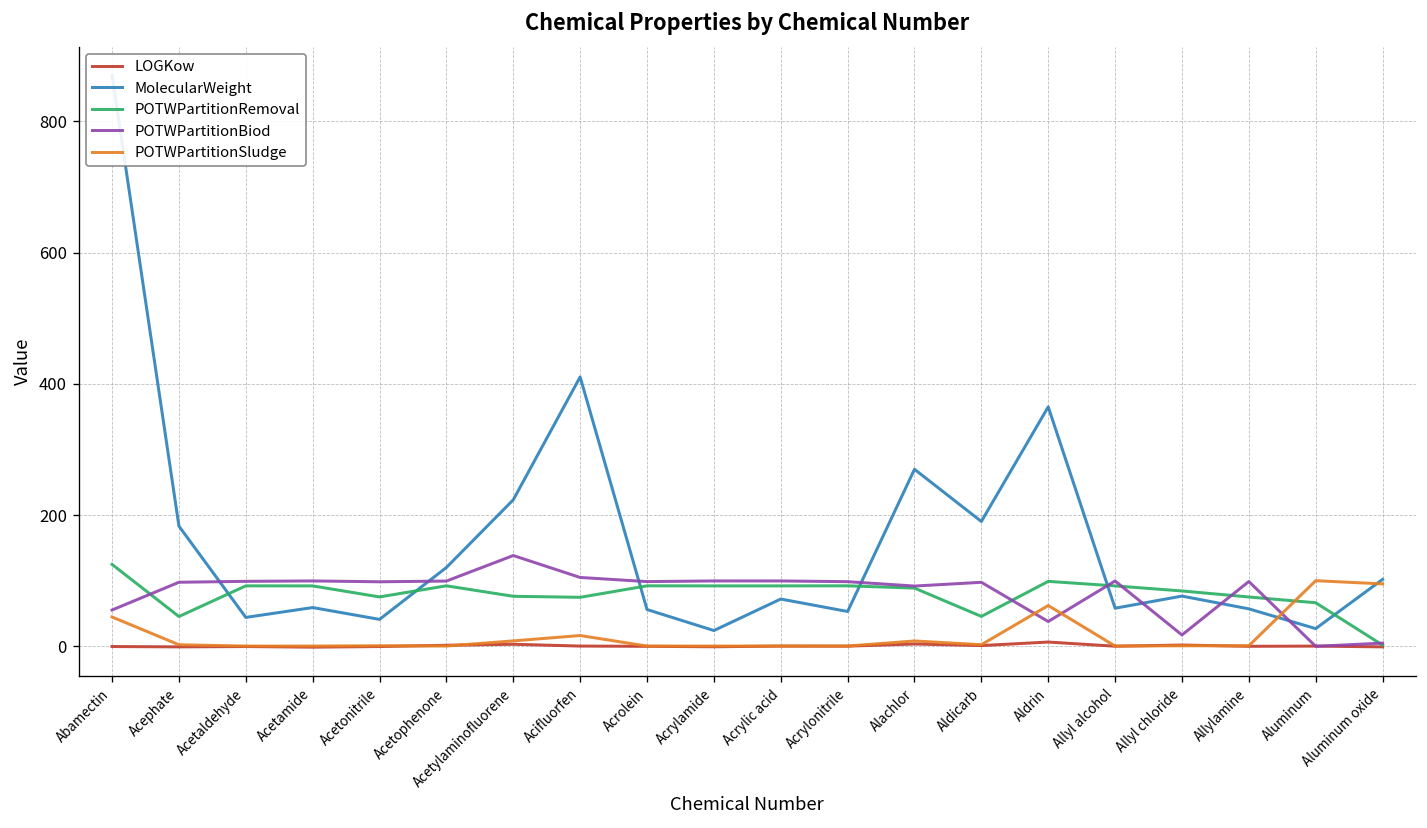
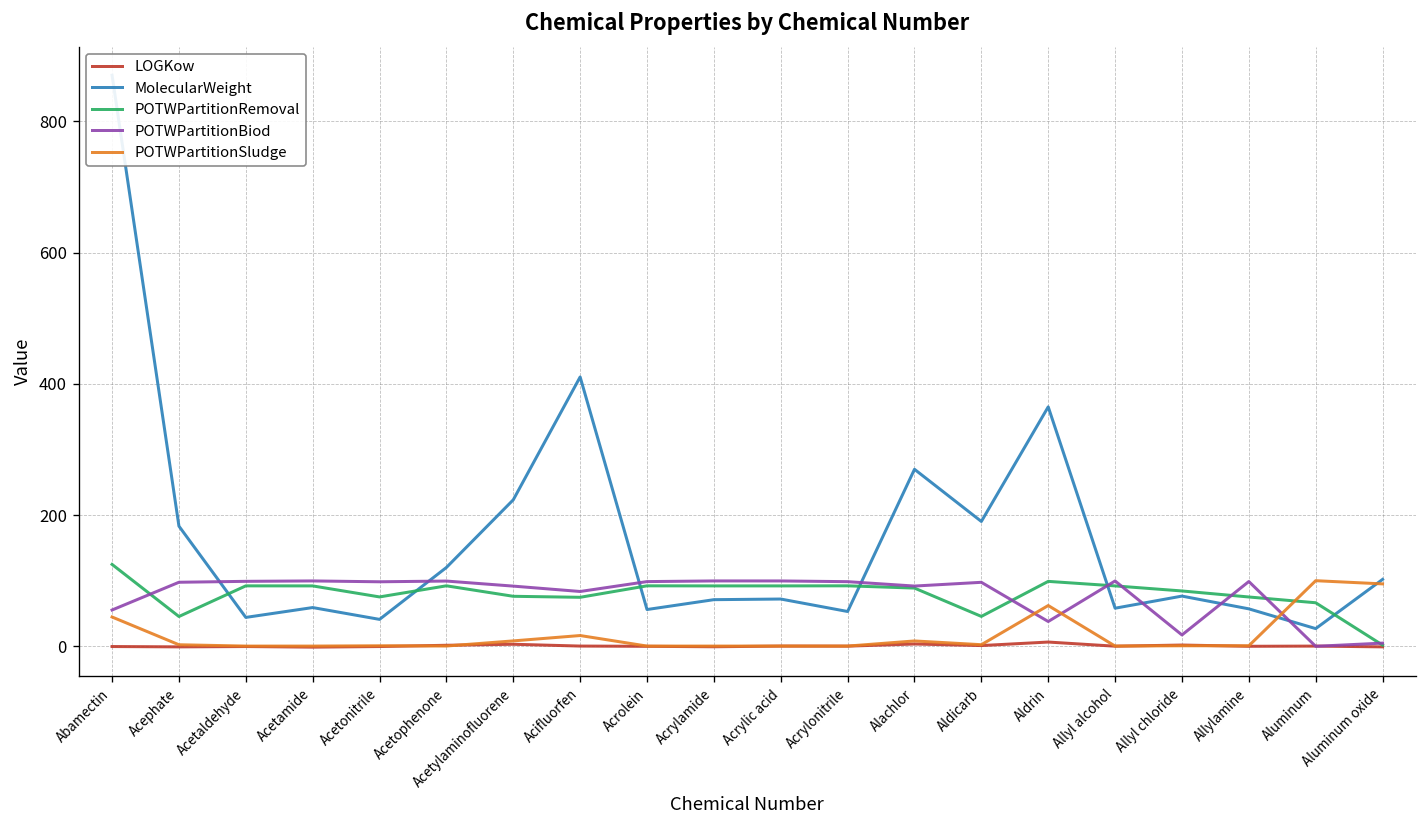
  {
    "LOGKow": {
      "Abamectin": 0,
      "Acetylaminofluorene": 0,
      "Acifluorfen": 0,
      "Alachlor": 0,
      "Aldrin": 10
    },
    "MolecularWeight": {
      "Acephate": 180,
      "Acetaldehyde": 40,
      "Acetamide": 60,
      "Acetonitrile": 40,
      "Acetophenone": 120,
      "Acetylaminofluorene": 220,
      "Acifluorfen": 410,
      "Acrolein": 60,
-     "Acrylamide": 20,
+     "Acrylamide": 70,
      "Acrylic acid": 70,
      "Acrylonitrile": 50,
      "Alachlor": 270,
      "Aldicarb": 190,
      "Aldrin": 360,
      "Allyl alcohol": 60,
      "Allyl chloride": 80,
      "Allylamine": 60,
      "Aluminum": 30,
      "Aluminum oxide": 100
    },
    "POTWPartitionRemoval": {
      "Abamectin": 120,
      "Acephate": 50,
      "Acetaldehyde": 90,
      "Acetamide": 90,
      "Acetonitrile": 80,
      "Acetophenone": 90,
      "Acetylaminofluorene": 80,
      "Acifluorfen": 70,
      "Acrolein": 90,
      "Acrylamide": 90,
      "Acrylic acid": 90,
      "Acrylonitrile": 90,
      "Aldicarb": 50,
      "Aldrin": 100,
      "Allyl alcohol": 90,
      "Allyl chloride": 80,
      "Allylamine": 80,
      "Aluminum": 70
    },
    "POTWPartitionBiod": {
      "Abamectin": 60,
      "Acephate": 100,
      "Acetaldehyde": 100,
      "Acetamide": 100,
      "Acetonitrile": 100,
      "Acetophenone": 100,
-     "Acetylaminofluorene": 140,
-     "Acifluorfen": 100,
+     "Acetylaminofluorene": 90,
+     "Acifluorfen": 80,
      "Acrolein": 100,
      "Acrylamide": 100,
      "Acrylic acid": 100,
      "Acrylonitrile": 100,
      "Aldicarb": 100,
      "Aldrin": 40,
      "Allyl alcohol": 100,
      "Allyl chloride": 20,
      "Allylamine": 100
    },
    "POTWPartitionSludge": {
      "Abamectin": 40,
      "Acetylaminofluorene": 10,
      "Acifluorfen": 20,
      "Alachlor": 10,
      "Aldrin": 60,
      "Aluminum": 100,
      "Aluminum oxide": 100
    }
  }
